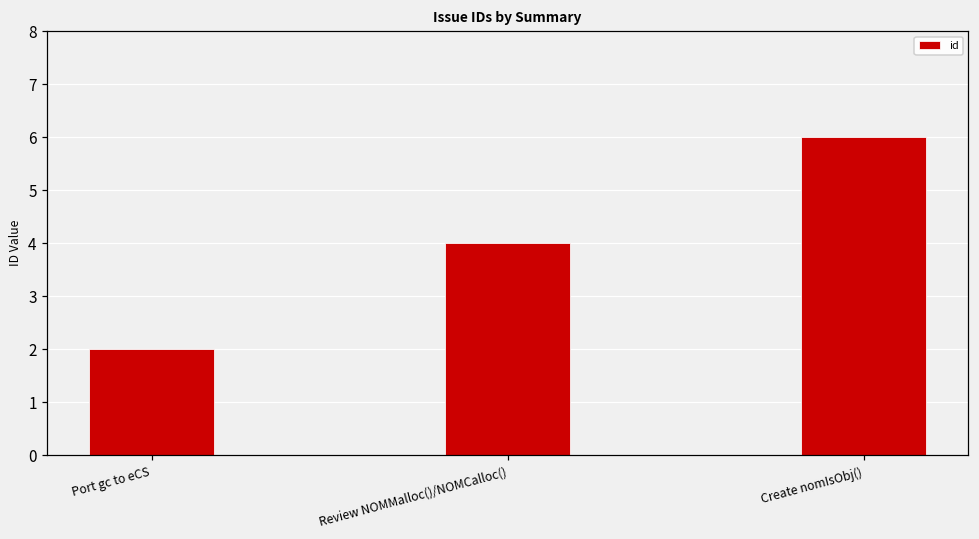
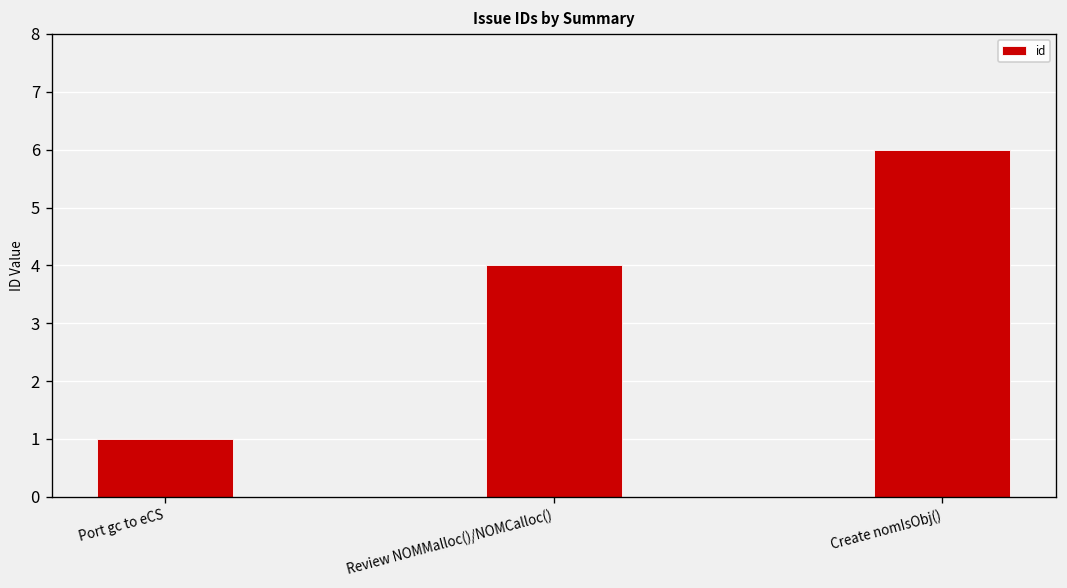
  {
-   "Port gc to eCS": 2,
+   "Port gc to eCS": 1,
    "Review NOMMalloc()/NOMCalloc()": 4,
    "Create nomIsObj()": 6
  }
